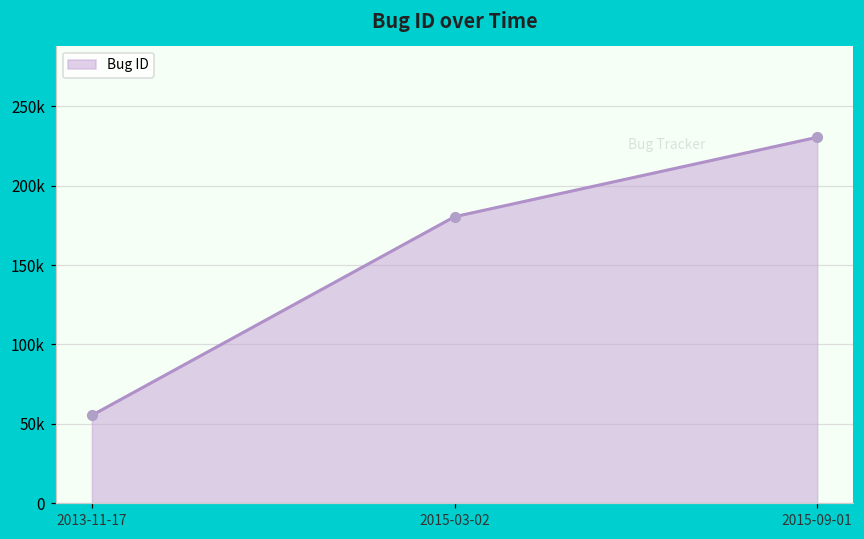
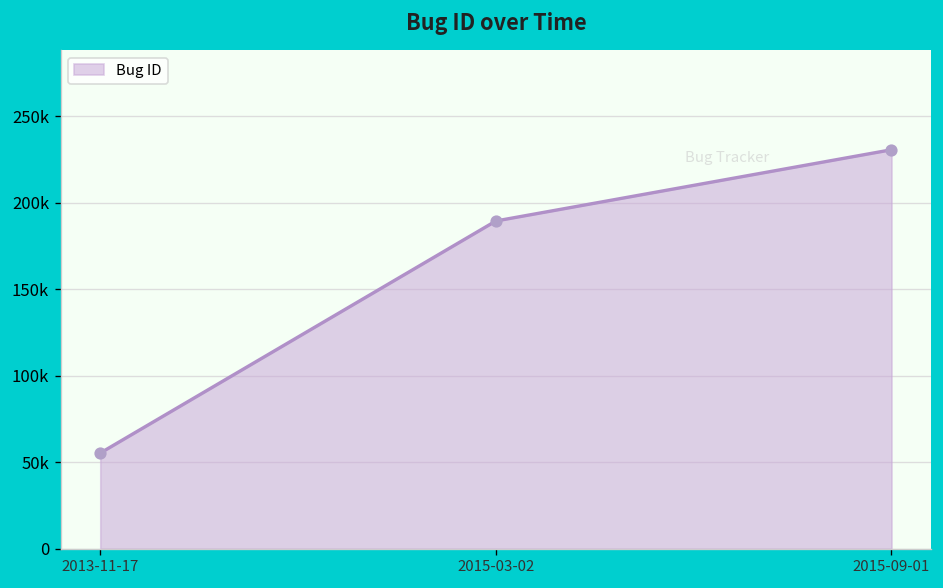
  {
    "2013-11-17": 55000,
-   "2015-03-02": 180000,
+   "2015-03-02": 189000,
    "2015-09-01": 231000
  }
